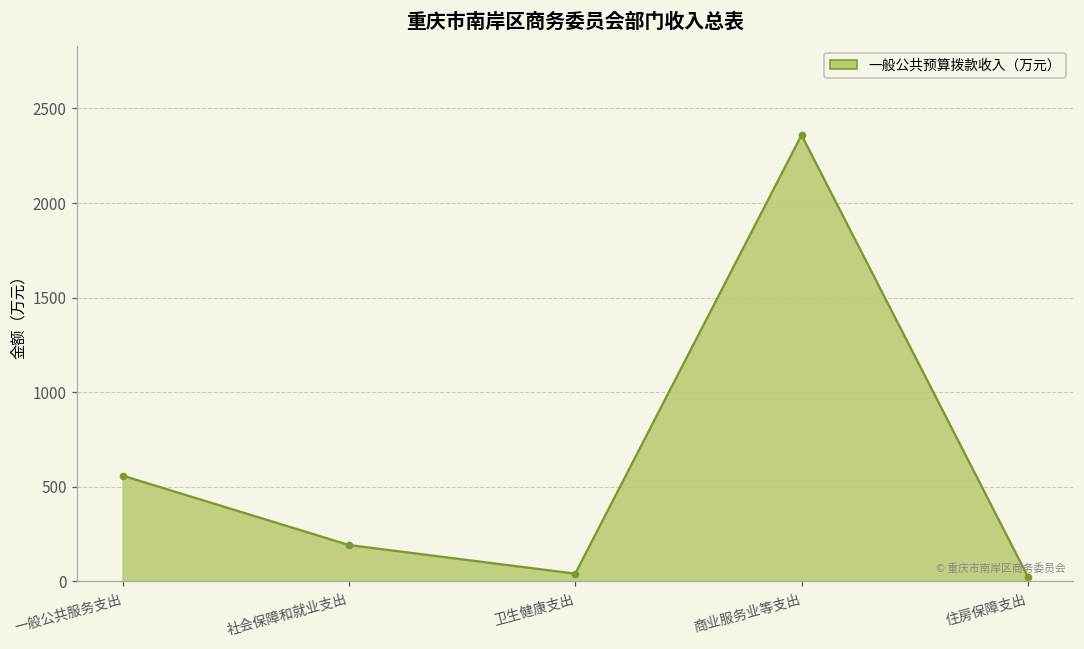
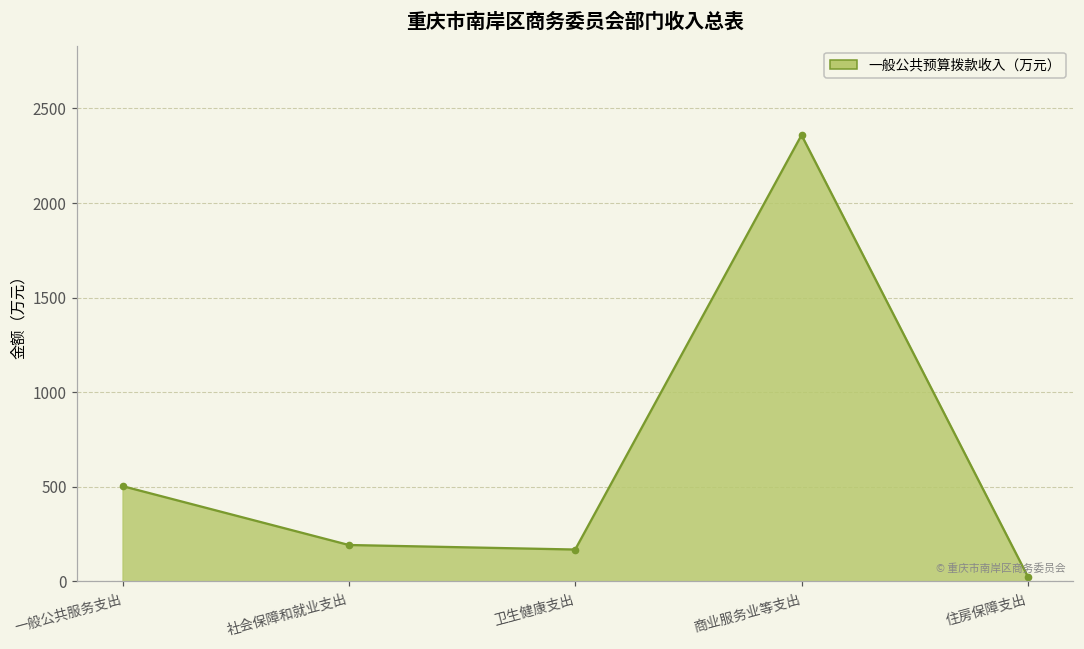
  {
-   "一般公共服务支出": 560,
+   "一般公共服务支出": 500,
    "社会保障和就业支出": 190,
-   "卫生健康支出": 40,
+   "卫生健康支出": 170,
    "商业服务业等支出": 2360,
    "住房保障支出": 30
  }
